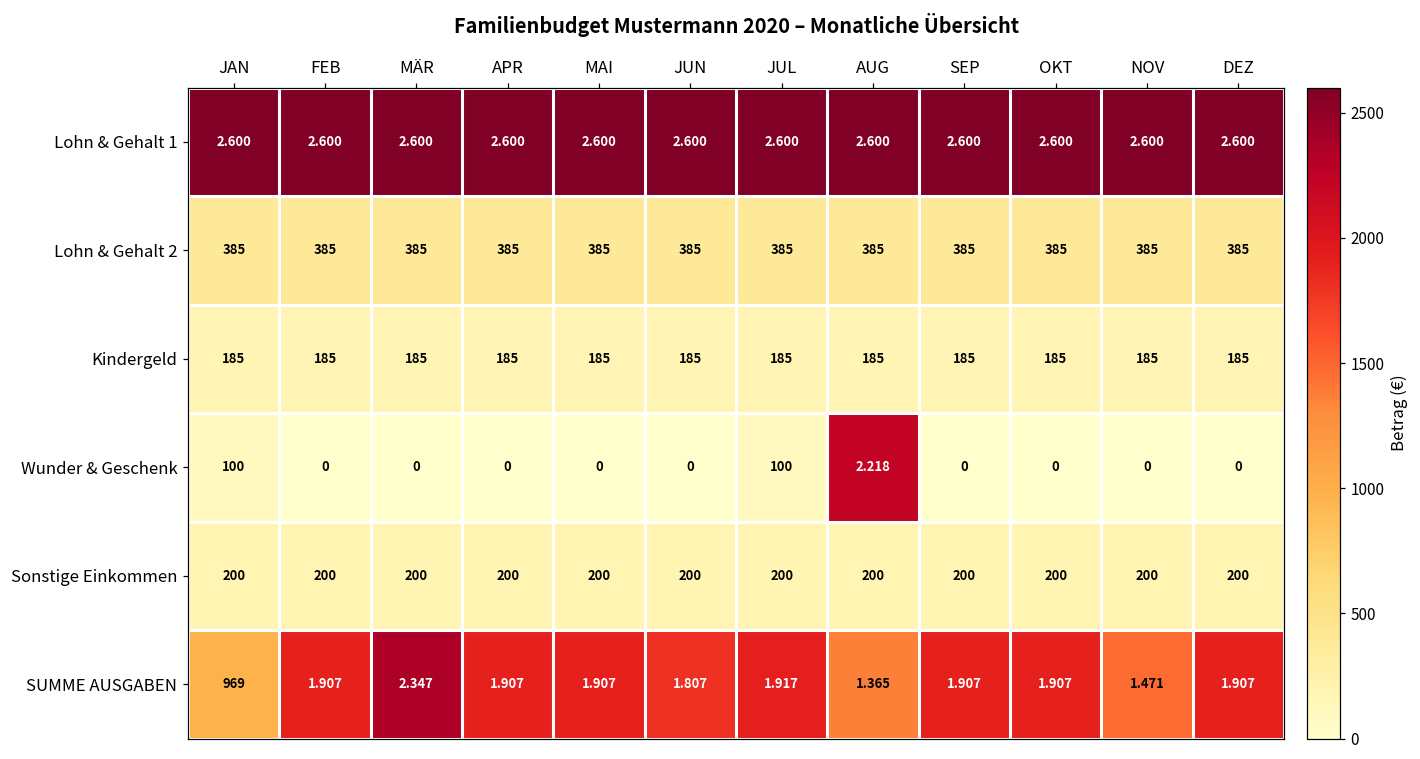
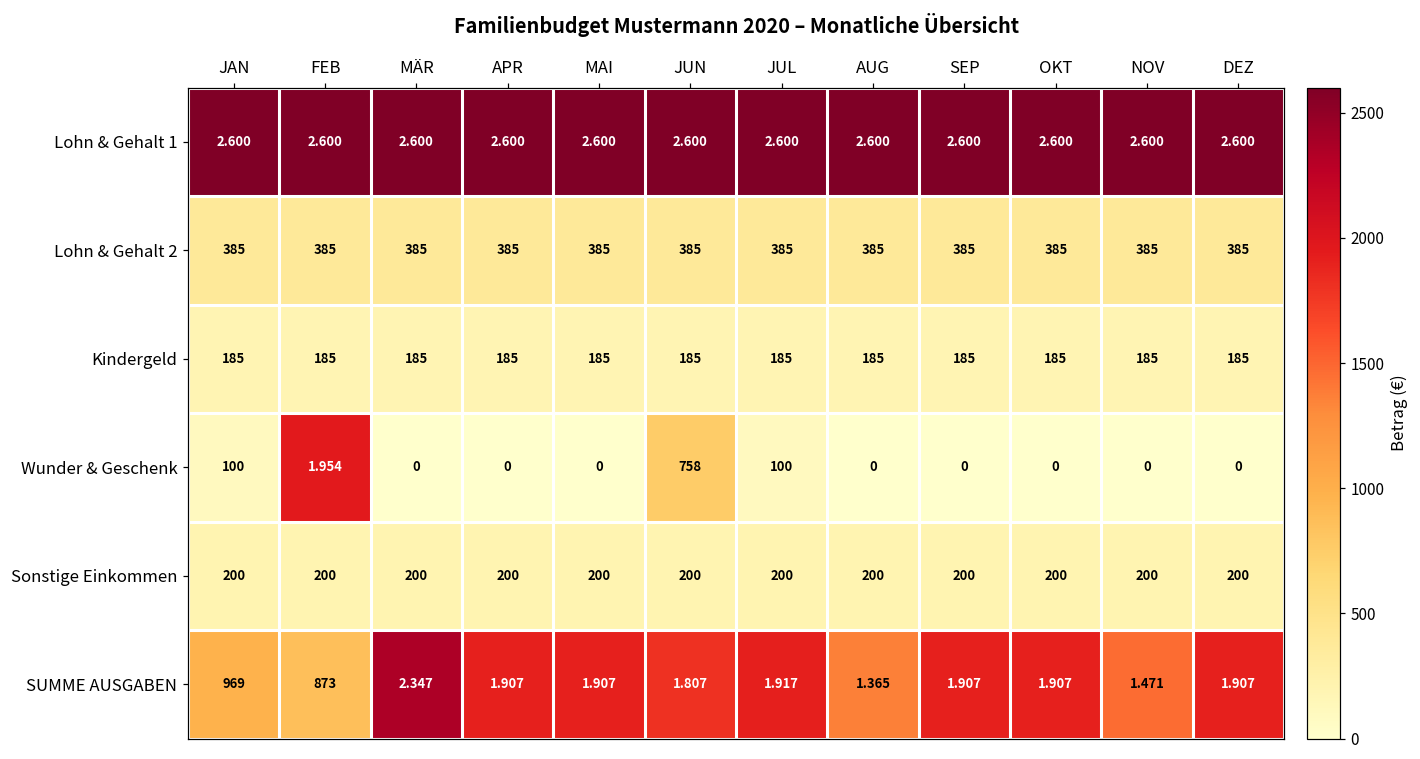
  {
    "Lohn & Gehalt 1": {
      "JAN": 2.600,
      "FEB": 2.600,
      "MÄR": 2.600,
      "APR": 2.600,
      "MAI": 2.600,
      "JUN": 2.600,
      "JUL": 2.600,
      "AUG": 2.600,
      "SEP": 2.600,
      "OKT": 2.600,
      "NOV": 2.600,
      "DEZ": 2.600
    },
    "Lohn & Gehalt 2": {
      "JAN": 385,
      "FEB": 385,
      "MÄR": 385,
      "APR": 385,
      "MAI": 385,
      "JUN": 385,
      "JUL": 385,
      "AUG": 385,
      "SEP": 385,
      "OKT": 385,
      "NOV": 385,
      "DEZ": 385
    },
    "Kindergeld": {
      "JAN": 185,
      "FEB": 185,
      "MÄR": 185,
      "APR": 185,
      "MAI": 185,
      "JUN": 185,
      "JUL": 185,
      "AUG": 185,
      "SEP": 185,
      "OKT": 185,
      "NOV": 185,
      "DEZ": 185
    },
    "Wunder & Geschenk": {
      "JAN": 100,
-     "FEB": 0,
+     "FEB": 1.954,
      "MÄR": 0,
      "APR": 0,
      "MAI": 0,
-     "JUN": 0,
+     "JUN": 758,
      "JUL": 100,
-     "AUG": 2.218,
+     "AUG": 0,
      "SEP": 0,
      "OKT": 0,
      "NOV": 0,
      "DEZ": 0
    },
    "Sonstige Einkommen": {
      "JAN": 200,
      "FEB": 200,
      "MÄR": 200,
      "APR": 200,
      "MAI": 200,
      "JUN": 200,
      "JUL": 200,
      "AUG": 200,
      "SEP": 200,
      "OKT": 200,
      "NOV": 200,
      "DEZ": 200
    },
    "SUMME AUSGABEN": {
      "JAN": 969,
-     "FEB": 1.907,
+     "FEB": 873,
      "MÄR": 2.347,
      "APR": 1.907,
      "MAI": 1.907,
      "JUN": 1.807,
      "JUL": 1.917,
      "AUG": 1.365,
      "SEP": 1.907,
      "OKT": 1.907,
      "NOV": 1.471,
      "DEZ": 1.907
    }
  }
